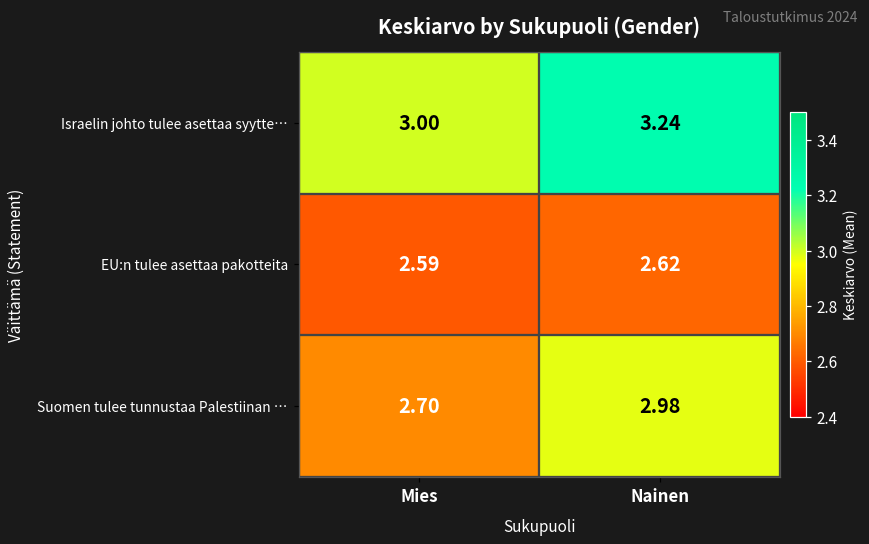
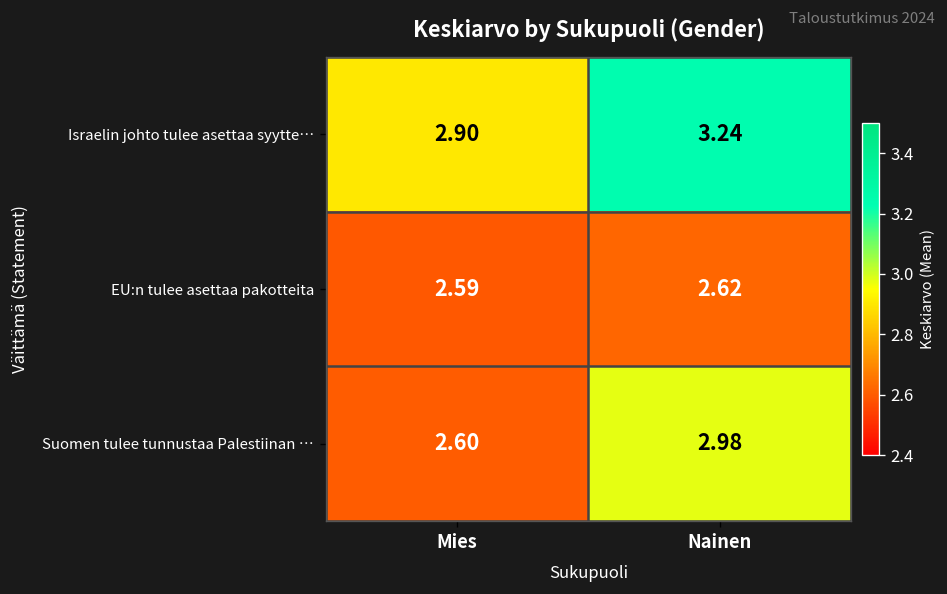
  {
    "Israelin johto tulee asettaa syytte…": {
-     "Mies": 3.00,
+     "Mies": 2.90,
      "Nainen": 3.24
    },
    "EU:n tulee asettaa pakotteita": {
      "Mies": 2.59,
      "Nainen": 2.62
    },
    "Suomen tulee tunnustaa Palestiinan …": {
-     "Mies": 2.70,
+     "Mies": 2.60,
      "Nainen": 2.98
    }
  }
